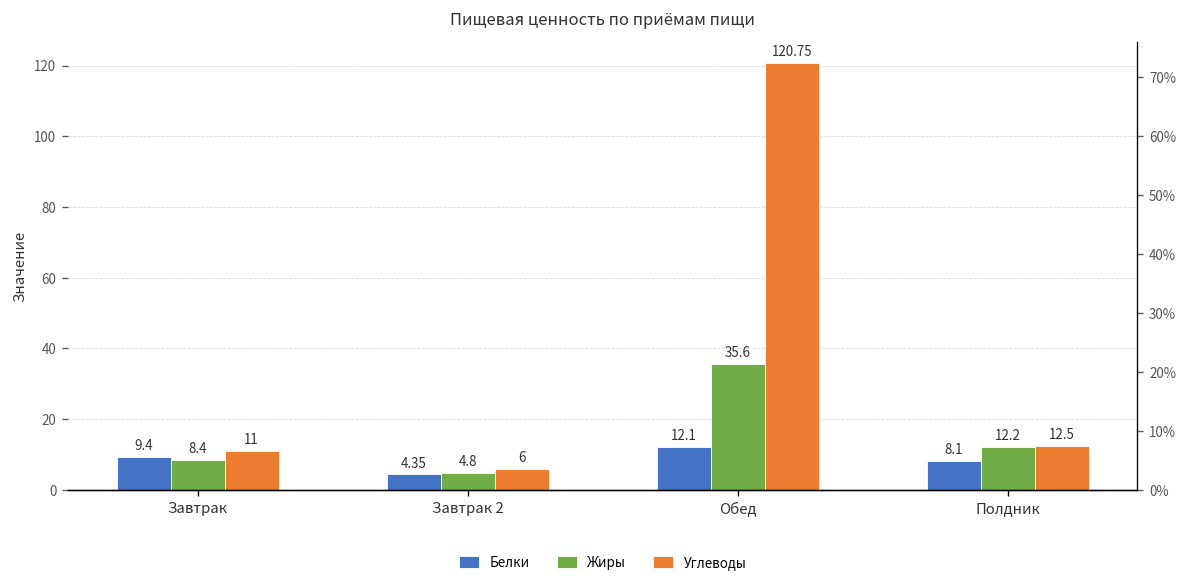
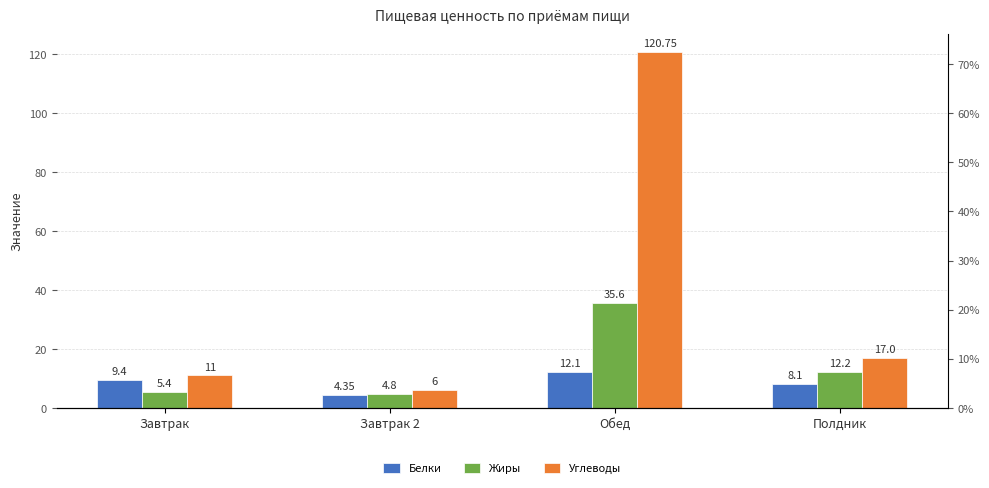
  {
    "Белки": {
      "Завтрак": 9.4,
      "Завтрак 2": 4.35,
      "Обед": 12.1,
      "Полдник": 8.1
    },
    "Жиры": {
-     "Завтрак": 8.4,
+     "Завтрак": 5.4,
      "Завтрак 2": 4.8,
      "Обед": 35.6,
      "Полдник": 12.2
    },
    "Углеводы": {
      "Завтрак": 11,
      "Завтрак 2": 6,
      "Обед": 120.75,
-     "Полдник": 12.5
+     "Полдник": 17.0
    }
  }
